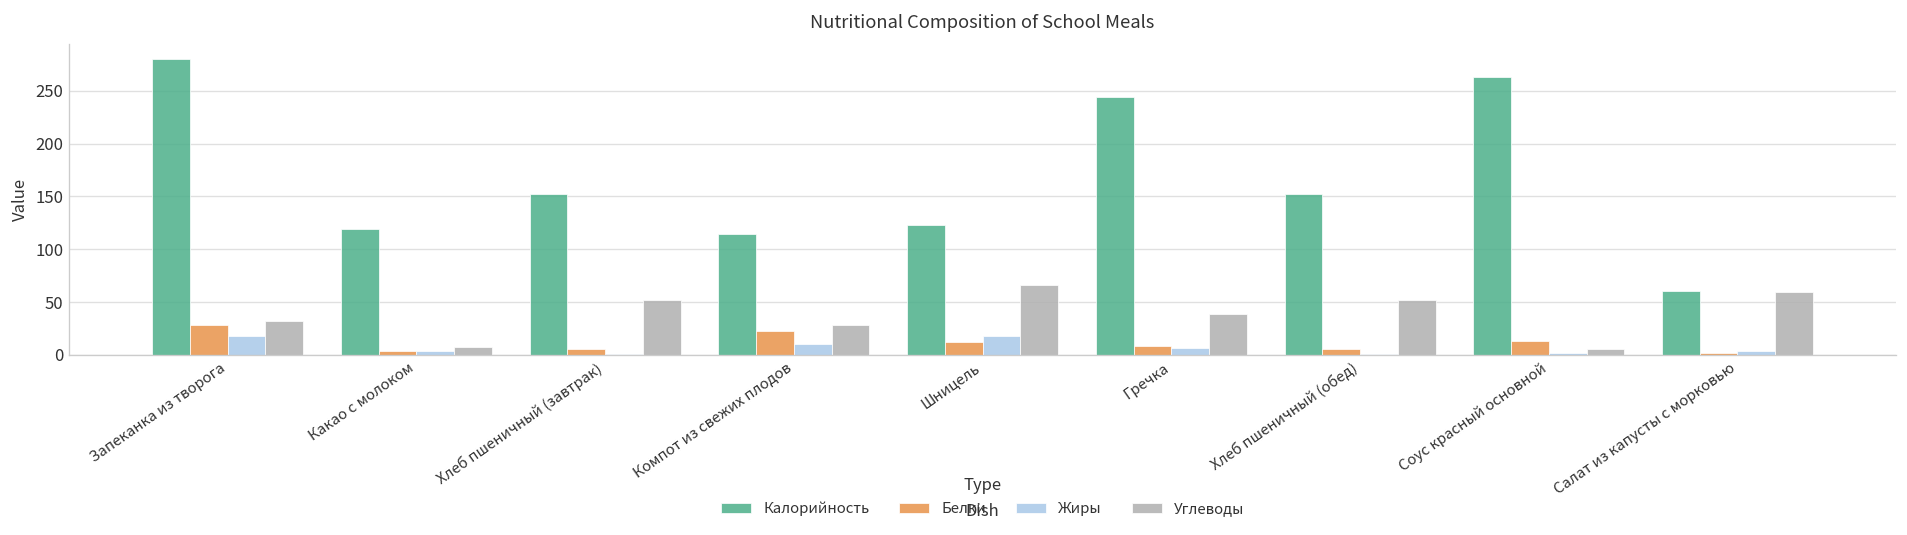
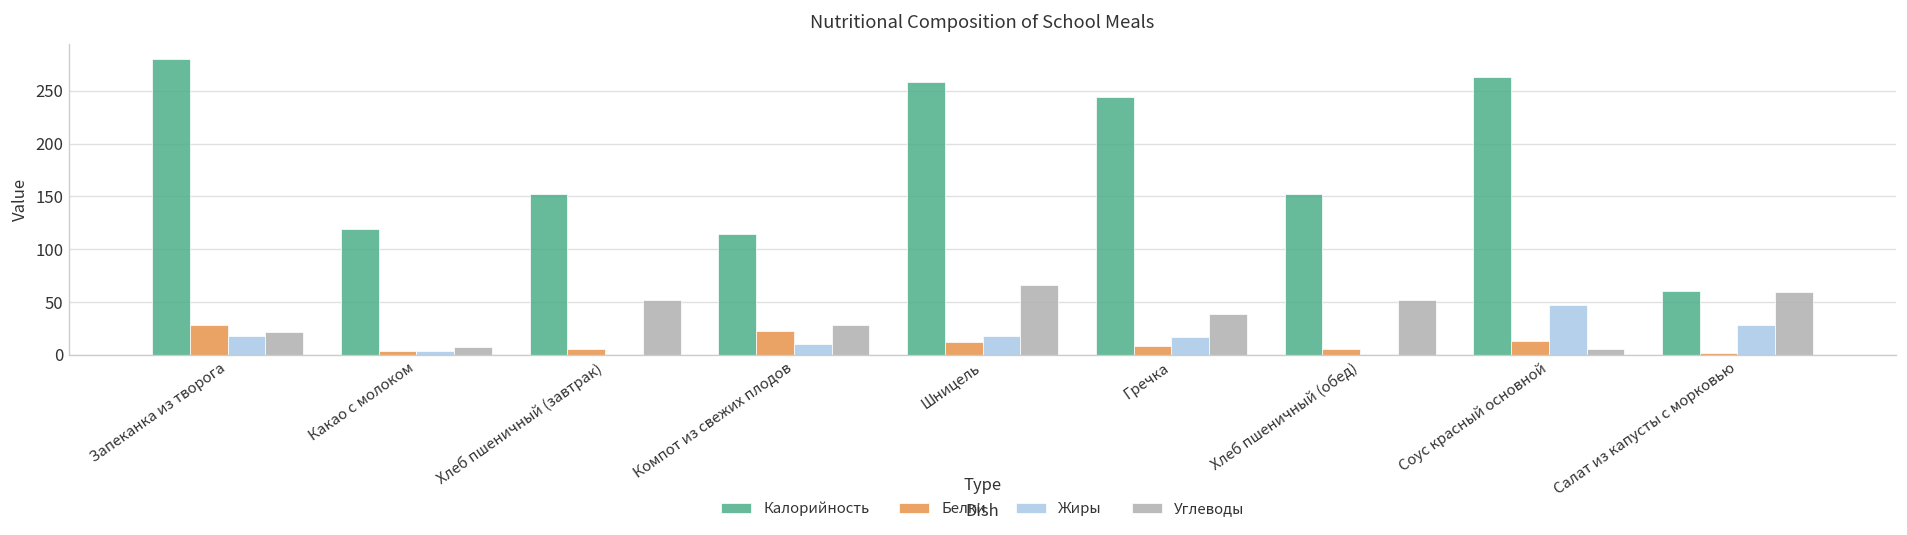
  {
    "Калорийность": {
      "Запеканка из творога": 280,
      "Какао с молоком": 120,
      "Хлеб пшеничный (завтрак)": 150,
      "Компот из свежих плодов": 110,
-     "Шницель": 120,
+     "Шницель": 260,
      "Гречка": 240,
      "Хлеб пшеничный (обед)": 150,
      "Соус красный основной": 260,
      "Салат из капусты с морковью": 60
    },
    "Белки": {
      "Запеканка из творога": 30,
      "Какао с молоком": 0,
      "Хлеб пшеничный (завтрак)": 10,
      "Компот из свежих плодов": 20,
      "Шницель": 10,
      "Гречка": 10,
      "Хлеб пшеничный (обед)": 10,
      "Соус красный основной": 10
    },
    "Жиры": {
      "Запеканка из творога": 20,
      "Какао с молоком": 0,
      "Компот из свежих плодов": 10,
      "Шницель": 20,
-     "Гречка": 10,
-     "Соус красный основной": 0,
-     "Салат из капусты с морковью": 0
+     "Гречка": 20,
+     "Соус красный основной": 50,
+     "Салат из капусты с морковью": 30
    },
    "Углеводы": {
-     "Запеканка из творога": 30,
+     "Запеканка из творога": 20,
      "Какао с молоком": 10,
      "Хлеб пшеничный (завтрак)": 50,
      "Компот из свежих плодов": 30,
      "Шницель": 70,
      "Гречка": 40,
      "Хлеб пшеничный (обед)": 50,
      "Соус красный основной": 10,
      "Салат из капусты с морковью": 60
    }
  }
